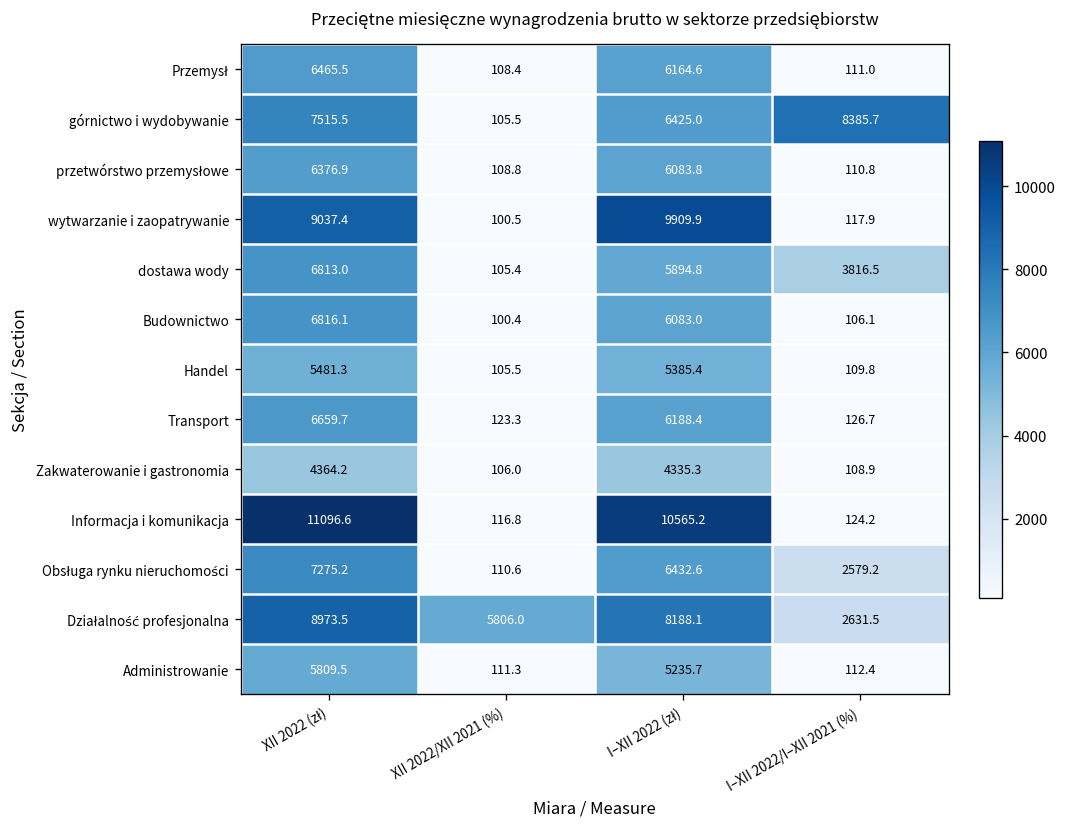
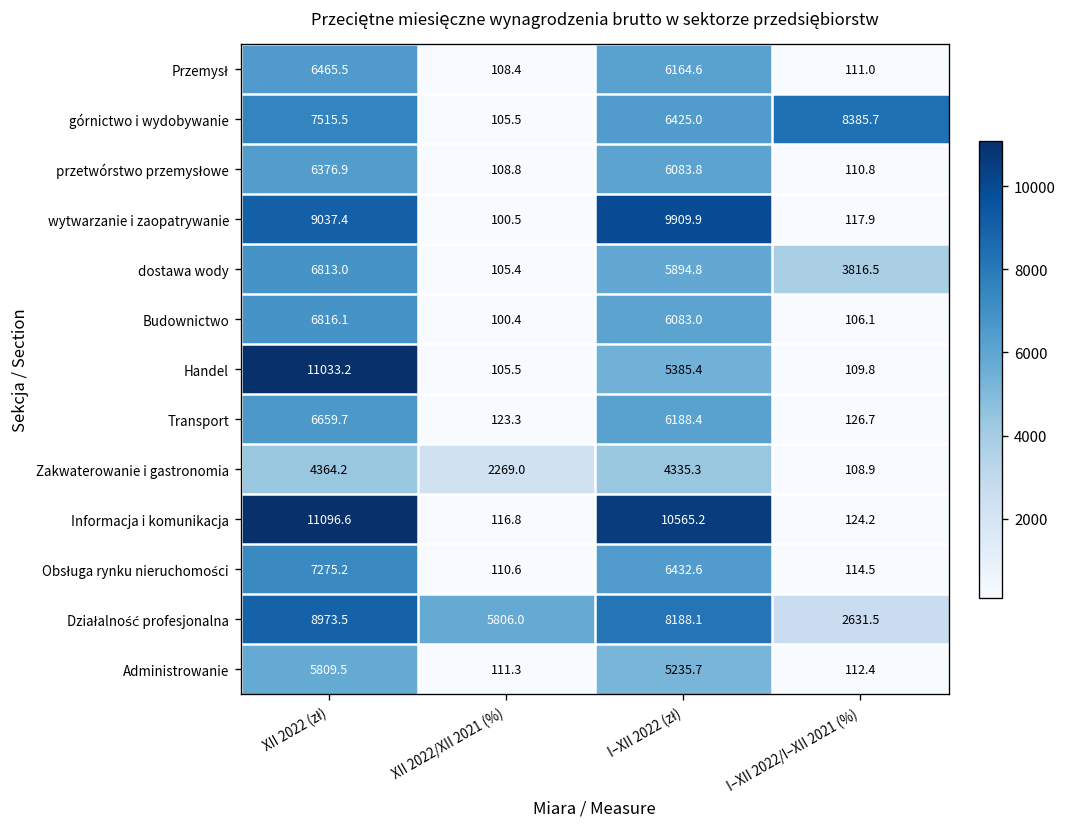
  {
    "Przemysł": {
      "XII 2022 (zł)": 6465.5,
      "XII 2022/XII 2021 (%)": 108.4,
      "I–XII 2022 (zł)": 6164.6,
      "I–XII 2022/I–XII 2021 (%)": 111.0
    },
    "górnictwo i wydobywanie": {
      "XII 2022 (zł)": 7515.5,
      "XII 2022/XII 2021 (%)": 105.5,
      "I–XII 2022 (zł)": 6425.0,
      "I–XII 2022/I–XII 2021 (%)": 8385.7
    },
    "przetwórstwo przemysłowe": {
      "XII 2022 (zł)": 6376.9,
      "XII 2022/XII 2021 (%)": 108.8,
      "I–XII 2022 (zł)": 6083.8,
      "I–XII 2022/I–XII 2021 (%)": 110.8
    },
    "wytwarzanie i zaopatrywanie": {
      "XII 2022 (zł)": 9037.4,
      "XII 2022/XII 2021 (%)": 100.5,
      "I–XII 2022 (zł)": 9909.9,
      "I–XII 2022/I–XII 2021 (%)": 117.9
    },
    "dostawa wody": {
      "XII 2022 (zł)": 6813.0,
      "XII 2022/XII 2021 (%)": 105.4,
      "I–XII 2022 (zł)": 5894.8,
      "I–XII 2022/I–XII 2021 (%)": 3816.5
    },
    "Budownictwo": {
      "XII 2022 (zł)": 6816.1,
      "XII 2022/XII 2021 (%)": 100.4,
      "I–XII 2022 (zł)": 6083.0,
      "I–XII 2022/I–XII 2021 (%)": 106.1
    },
    "Handel": {
-     "XII 2022 (zł)": 5481.3,
+     "XII 2022 (zł)": 11033.2,
      "XII 2022/XII 2021 (%)": 105.5,
      "I–XII 2022 (zł)": 5385.4,
      "I–XII 2022/I–XII 2021 (%)": 109.8
    },
    "Transport": {
      "XII 2022 (zł)": 6659.7,
      "XII 2022/XII 2021 (%)": 123.3,
      "I–XII 2022 (zł)": 6188.4,
      "I–XII 2022/I–XII 2021 (%)": 126.7
    },
    "Zakwaterowanie i gastronomia": {
      "XII 2022 (zł)": 4364.2,
-     "XII 2022/XII 2021 (%)": 106.0,
+     "XII 2022/XII 2021 (%)": 2269.0,
      "I–XII 2022 (zł)": 4335.3,
      "I–XII 2022/I–XII 2021 (%)": 108.9
    },
    "Informacja i komunikacja": {
      "XII 2022 (zł)": 11096.6,
      "XII 2022/XII 2021 (%)": 116.8,
      "I–XII 2022 (zł)": 10565.2,
      "I–XII 2022/I–XII 2021 (%)": 124.2
    },
    "Obsługa rynku nieruchomości": {
      "XII 2022 (zł)": 7275.2,
      "XII 2022/XII 2021 (%)": 110.6,
      "I–XII 2022 (zł)": 6432.6,
-     "I–XII 2022/I–XII 2021 (%)": 2579.2
+     "I–XII 2022/I–XII 2021 (%)": 114.5
    },
    "Działalność profesjonalna": {
      "XII 2022 (zł)": 8973.5,
      "XII 2022/XII 2021 (%)": 5806.0,
      "I–XII 2022 (zł)": 8188.1,
      "I–XII 2022/I–XII 2021 (%)": 2631.5
    },
    "Administrowanie": {
      "XII 2022 (zł)": 5809.5,
      "XII 2022/XII 2021 (%)": 111.3,
      "I–XII 2022 (zł)": 5235.7,
      "I–XII 2022/I–XII 2021 (%)": 112.4
    }
  }
